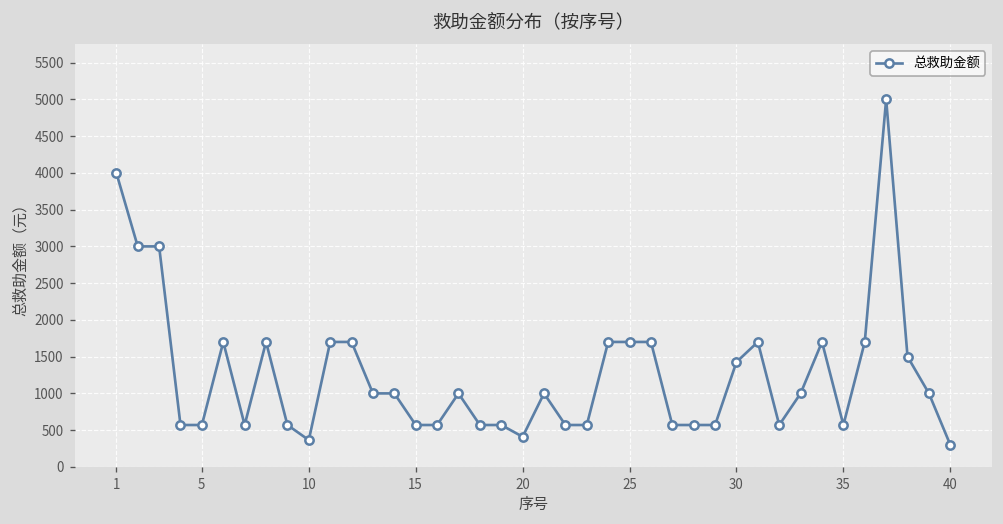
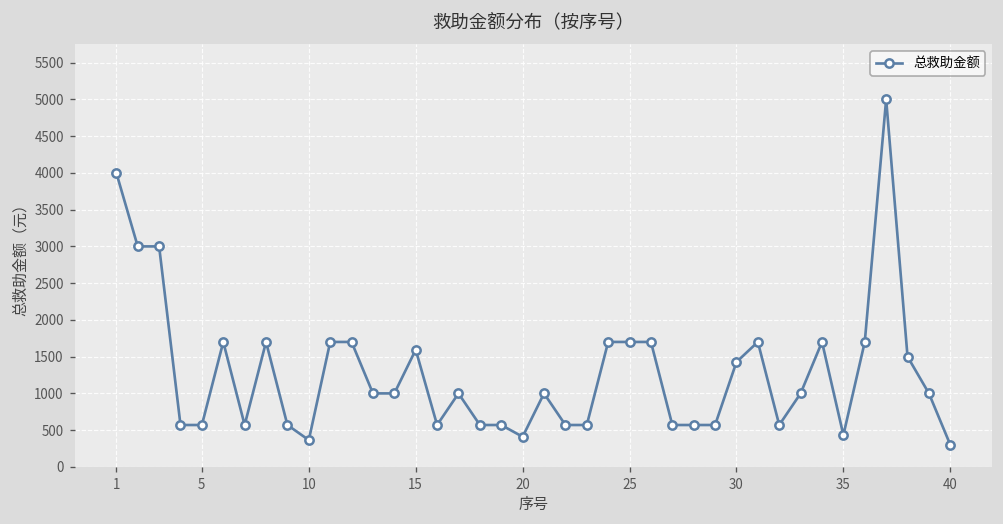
  {
    "1": 4000,
    "5": 600,
    "10": 400,
-   "15": 600,
+   "15": 1600,
    "20": 400,
    "25": 1700,
    "30": 1400,
-   "35": 600,
+   "35": 400,
    "40": 300
  }
